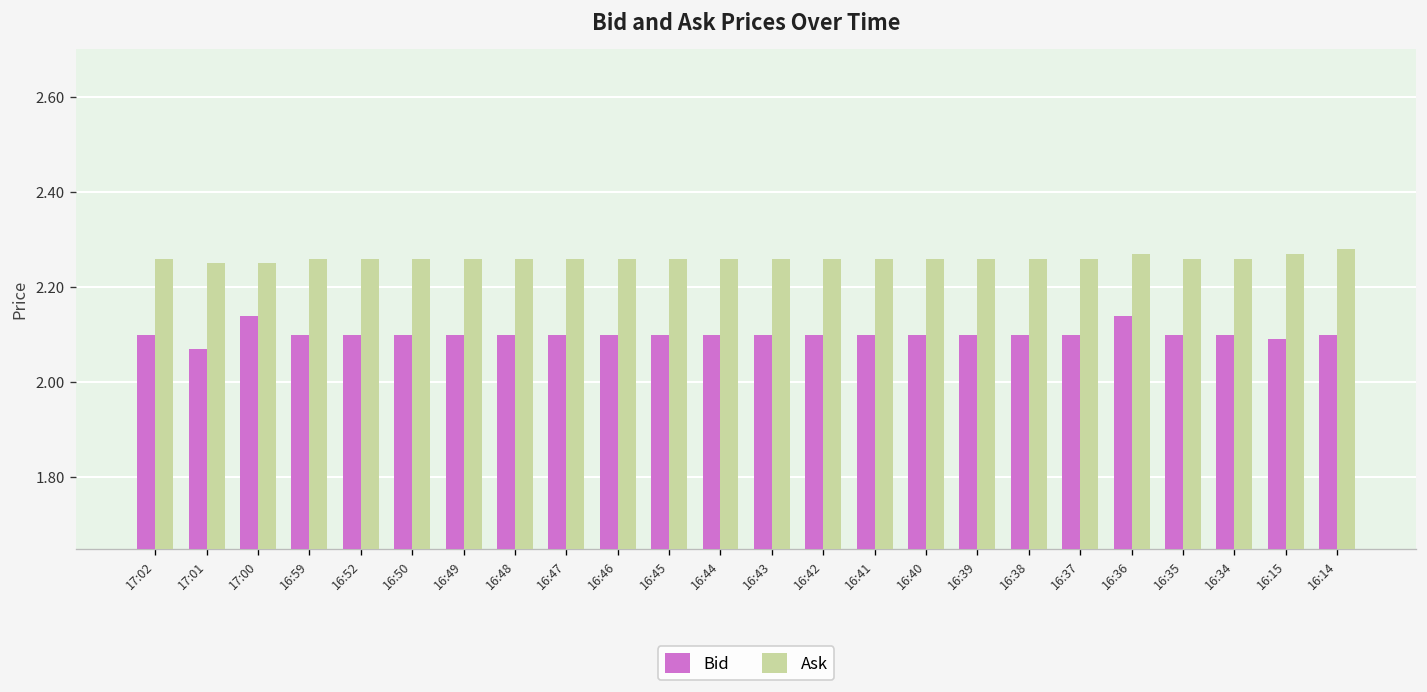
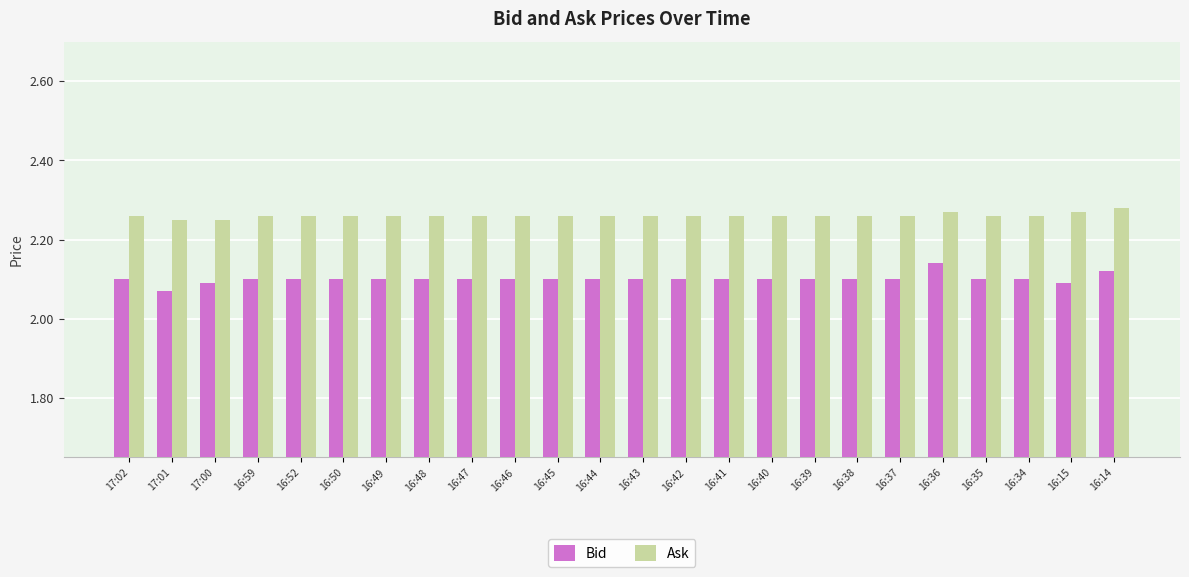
  {
    "Bid": {
      "17:02": 2.10,
      "17:01": 2.07,
-     "17:00": 2.14,
+     "17:00": 2.09,
      "16:59": 2.10,
      "16:52": 2.10,
      "16:50": 2.10,
      "16:49": 2.10,
      "16:48": 2.10,
      "16:47": 2.10,
      "16:46": 2.10,
      "16:45": 2.10,
      "16:44": 2.10,
      "16:43": 2.10,
      "16:42": 2.10,
      "16:41": 2.10,
      "16:40": 2.10,
      "16:39": 2.10,
      "16:38": 2.10,
      "16:37": 2.10,
      "16:36": 2.14,
      "16:35": 2.10,
      "16:34": 2.10,
      "16:15": 2.09,
-     "16:14": 2.10
+     "16:14": 2.12
    },
    "Ask": {
      "17:02": 2.26,
      "17:01": 2.25,
      "17:00": 2.25,
      "16:59": 2.26,
      "16:52": 2.26,
      "16:50": 2.26,
      "16:49": 2.26,
      "16:48": 2.26,
      "16:47": 2.26,
      "16:46": 2.26,
      "16:45": 2.26,
      "16:44": 2.26,
      "16:43": 2.26,
      "16:42": 2.26,
      "16:41": 2.26,
      "16:40": 2.26,
      "16:39": 2.26,
      "16:38": 2.26,
      "16:37": 2.26,
      "16:36": 2.27,
      "16:35": 2.26,
      "16:34": 2.26,
      "16:15": 2.27,
      "16:14": 2.28
    }
  }
